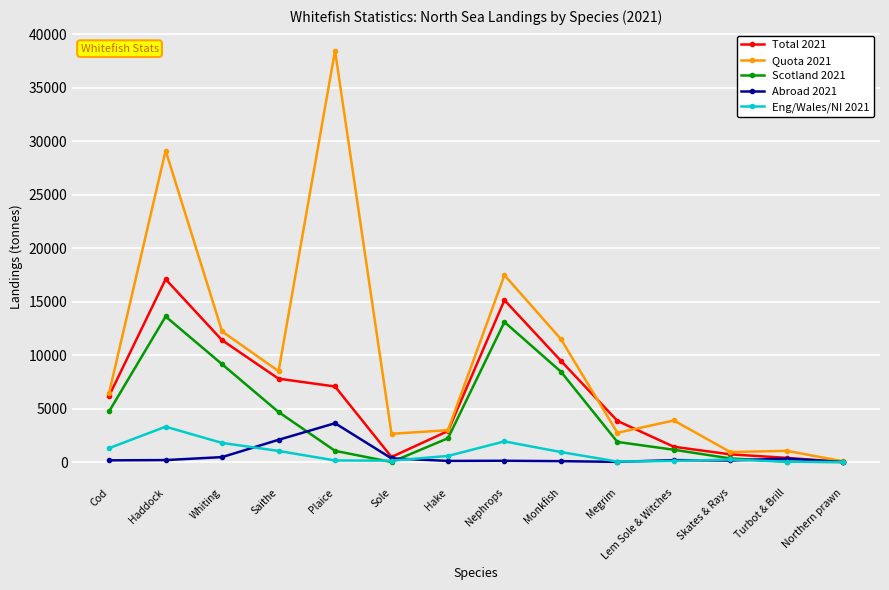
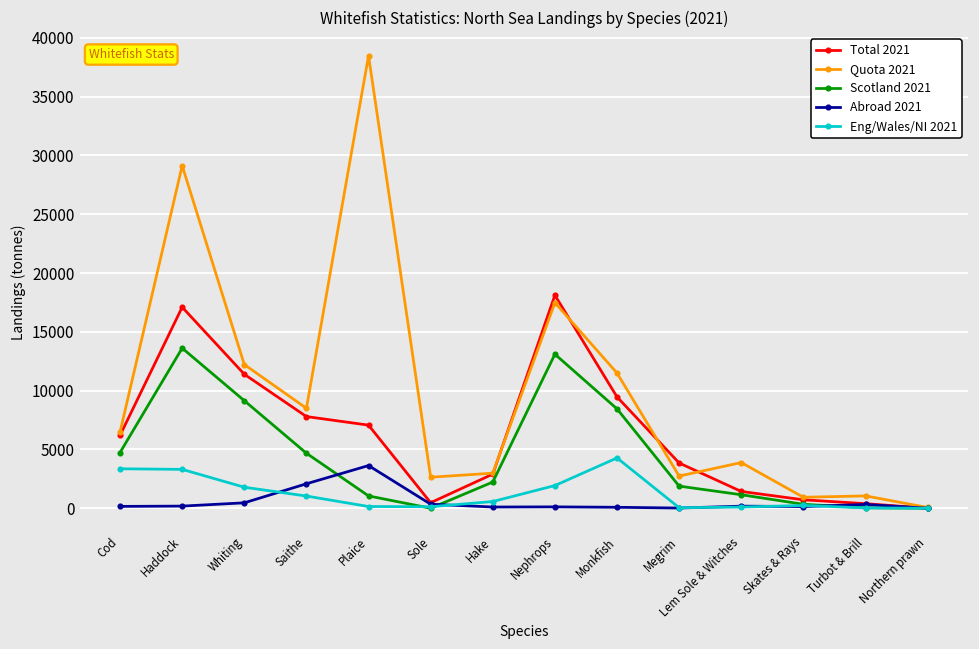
  {
    "Total 2021": {
      "Cod": 6200,
      "Haddock": 17100,
      "Whiting": 11400,
      "Saithe": 7800,
      "Plaice": 7100,
-     "Nephrops": 15100,
+     "Nephrops": 18100,
      "Monkfish": 9500,
      "Megrim": 3800,
      "Lem Sole & Witches": 1400
    },
    "Quota 2021": {
      "Cod": 6500,
      "Haddock": 29100,
      "Whiting": 12200,
      "Saithe": 8500,
      "Plaice": 38500,
      "Sole": 2600,
      "Nephrops": 17500,
      "Monkfish": 11500,
      "Megrim": 2700,
      "Lem Sole & Witches": 3900,
      "Turbot & Brill": 1000
    },
    "Scotland 2021": {
      "Cod": 4700,
      "Haddock": 13600,
      "Whiting": 9100,
      "Saithe": 4700,
      "Plaice": 1000,
      "Hake": 2200,
      "Nephrops": 13100,
      "Monkfish": 8500,
      "Megrim": 1900,
      "Lem Sole & Witches": 1100
    },
    "Abroad 2021": {
      "Cod": 200,
      "Haddock": 200,
      "Whiting": 500,
      "Saithe": 2100,
      "Plaice": 3600,
      "Hake": 100,
      "Nephrops": 100,
      "Monkfish": 100
    },
    "Eng/Wales/NI 2021": {
-     "Cod": 1300,
+     "Cod": 3400,
      "Haddock": 3300,
      "Whiting": 1800,
      "Saithe": 1000,
      "Plaice": 100,
      "Hake": 600,
      "Nephrops": 1900,
-     "Monkfish": 900
+     "Monkfish": 4300
    }
  }
